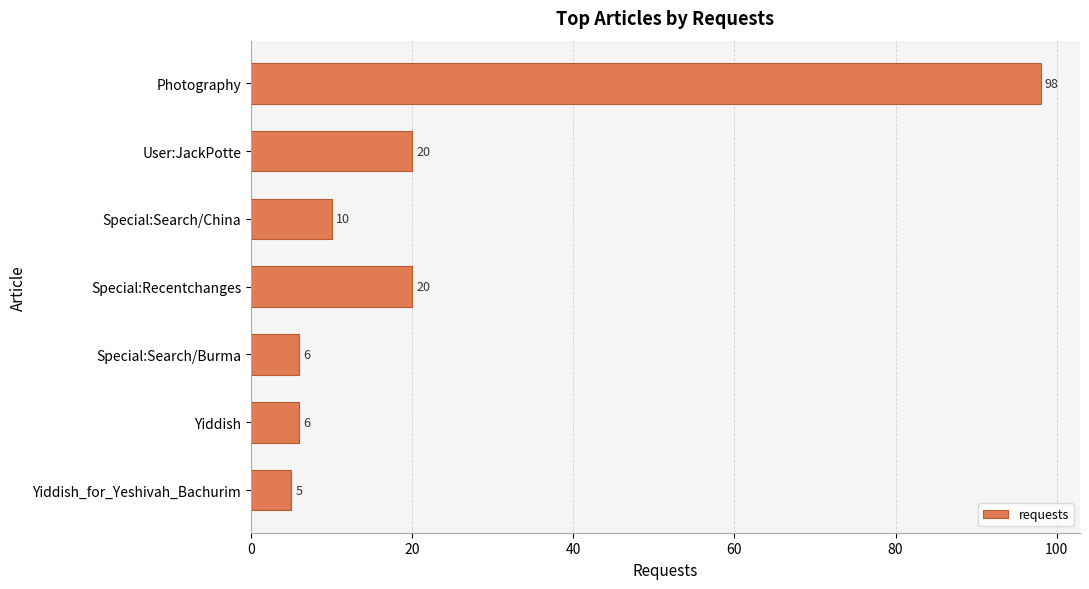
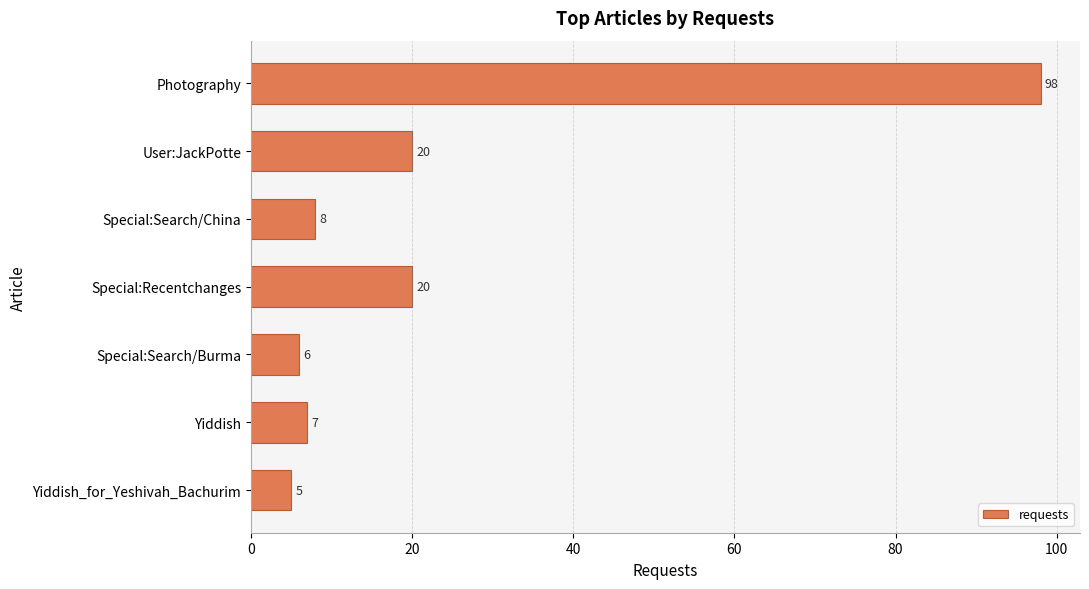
  {
    "Photography": 98,
    "User:JackPotte": 20,
-   "Special:Search/China": 10,
+   "Special:Search/China": 8,
    "Special:Recentchanges": 20,
    "Special:Search/Burma": 6,
-   "Yiddish": 6,
+   "Yiddish": 7,
    "Yiddish_for_Yeshivah_Bachurim": 5
  }
